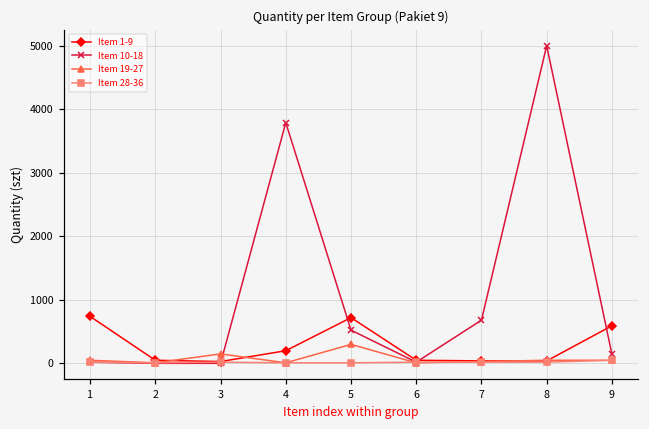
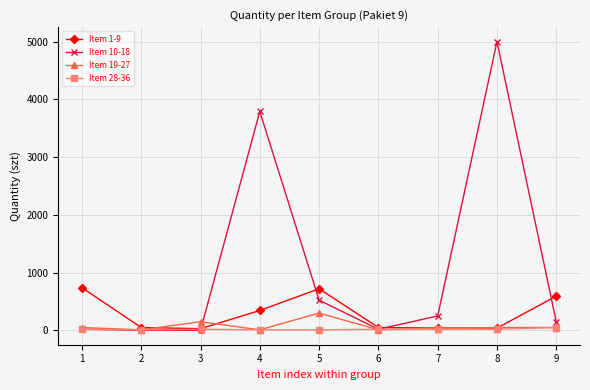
  {
    "Item 1-9": {
      "1": 700,
-     "4": 200,
+     "4": 300,
      "5": 700,
      "9": 600
    },
    "Item 10-18": {
      "4": 3800,
      "5": 500,
-     "7": 700,
+     "7": 300,
      "8": 5000,
      "9": 100
    }
  }
